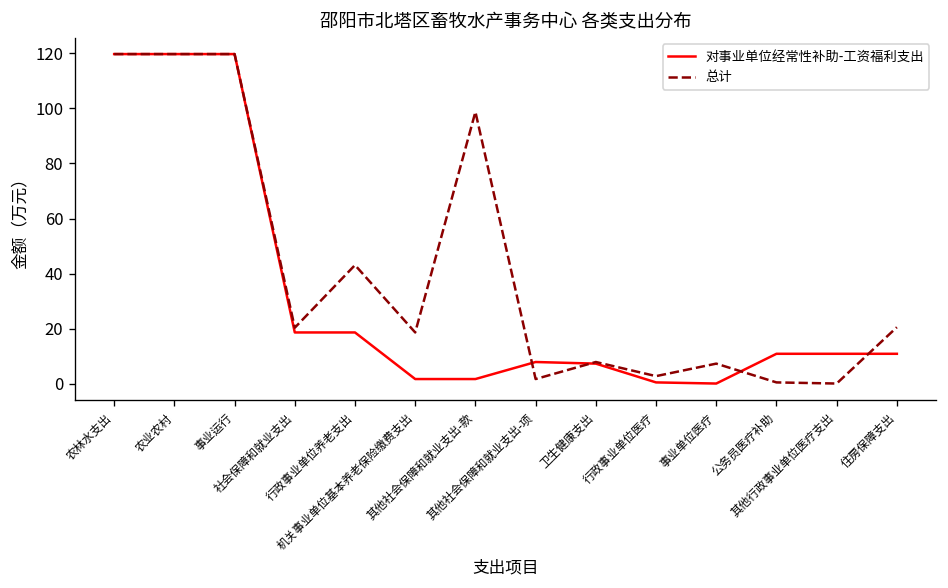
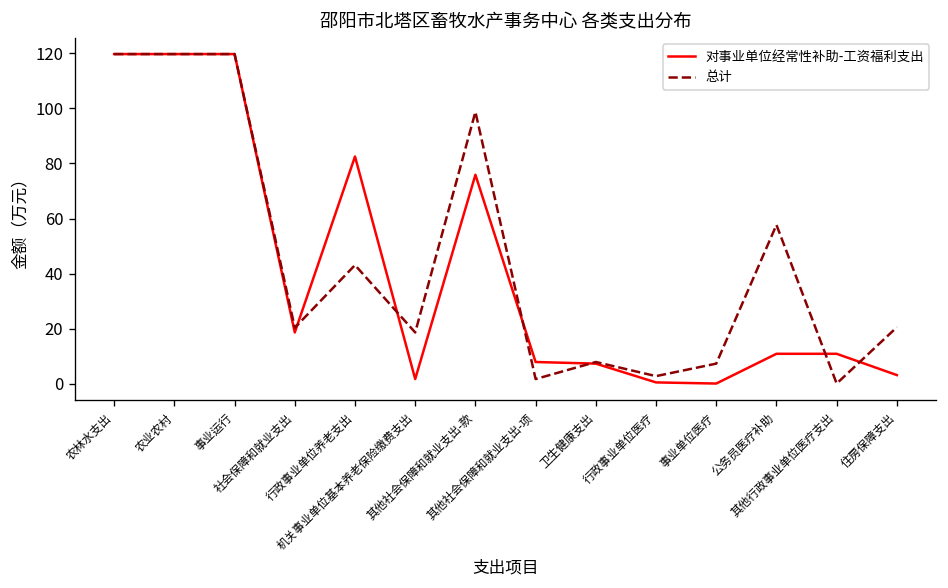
  {
    "对事业单位经常性补助-工资福利支出": {
      "社会保障和就业支出": 19,
-     "行政事业单位养老支出": 19,
+     "行政事业单位养老支出": 83,
      "机关事业单位基本养老保险缴费支出": 2,
-     "其他社会保障和就业支出-款": 2,
+     "其他社会保障和就业支出-款": 76,
      "其他社会保障和就业支出-项": 8,
      "行政事业单位医疗": 1,
      "事业单位医疗": 0,
      "公务员医疗补助": 11,
      "其他行政事业单位医疗支出": 11,
-     "住房保障支出": 11
+     "住房保障支出": 3
    },
    "总计": {
      "社会保障和就业支出": 20,
      "行政事业单位养老支出": 43,
      "机关事业单位基本养老保险缴费支出": 19,
      "其他社会保障和就业支出-款": 99,
      "其他社会保障和就业支出-项": 2,
      "行政事业单位医疗": 3,
      "事业单位医疗": 7,
-     "公务员医疗补助": 1,
+     "公务员医疗补助": 58,
      "其他行政事业单位医疗支出": 0,
      "住房保障支出": 21
    }
  }
